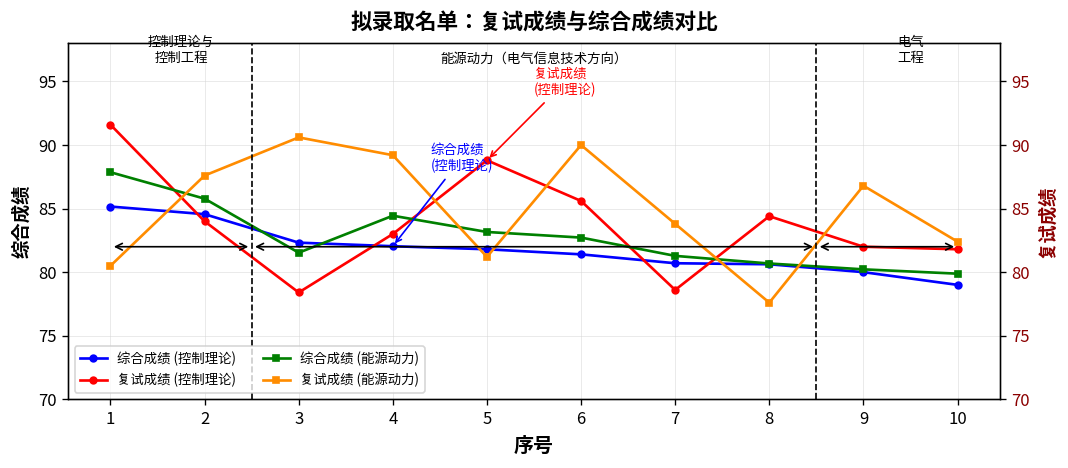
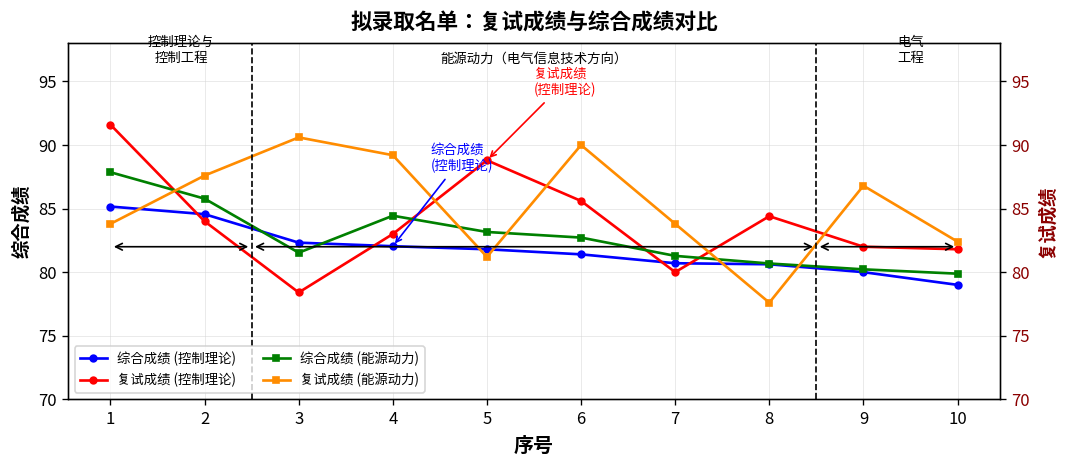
  {
    "综合成绩 (控制理论)": {
      "1": 85.2,
      "2": 84.6,
      "3": 82.3,
      "4": 82.0,
      "5": 81.8,
      "6": 81.4,
      "7": 80.7,
      "10": 79.0
    },
    "复试成绩 (控制理论)": {
      "1": 91.6,
      "2": 84.0,
      "3": 78.4,
      "4": 83.0,
      "5": 88.8,
      "6": 85.6,
-     "7": 78.6,
+     "7": 80.0,
      "8": 84.4,
      "9": 82.0,
      "10": 81.8
    },
    "综合成绩 (能源动力)": {
      "1": 87.9,
      "2": 85.8,
      "3": 81.5,
      "4": 84.4,
      "5": 83.2,
      "6": 82.7,
      "7": 81.3,
      "10": 79.9
    },
    "复试成绩 (能源动力)": {
-     "1": 80.5,
+     "1": 83.8,
      "2": 87.6,
      "3": 90.6,
      "4": 89.2,
      "5": 81.2,
      "6": 90.0,
      "7": 83.8,
      "8": 77.6,
      "9": 86.8,
      "10": 82.4
    }
  }
